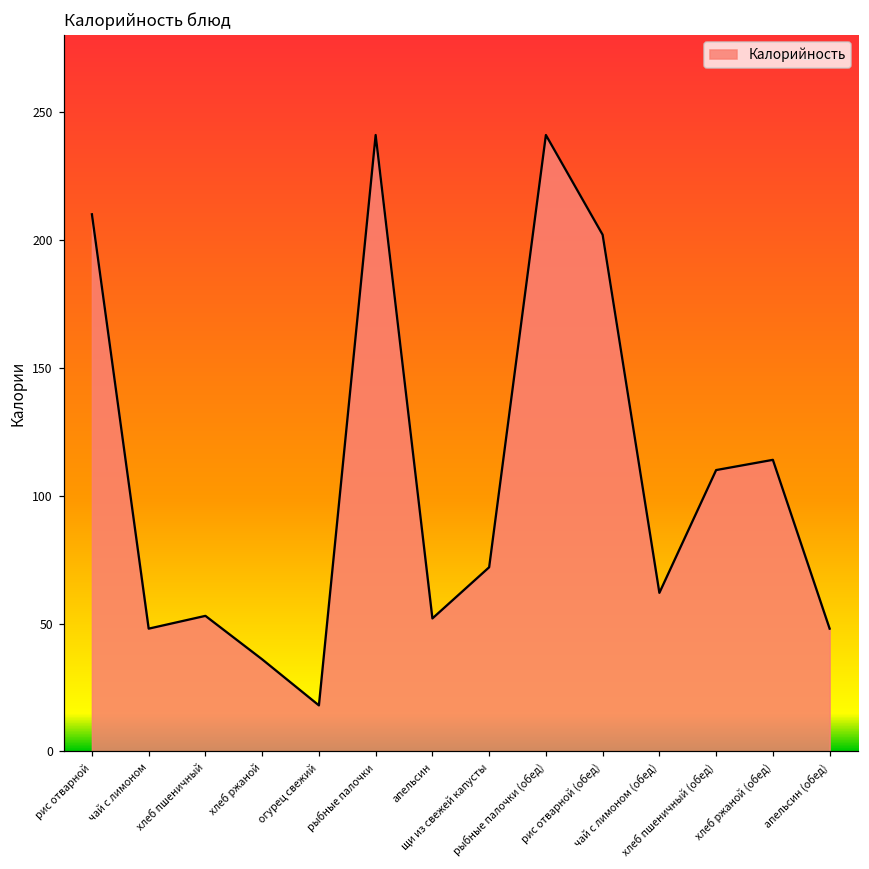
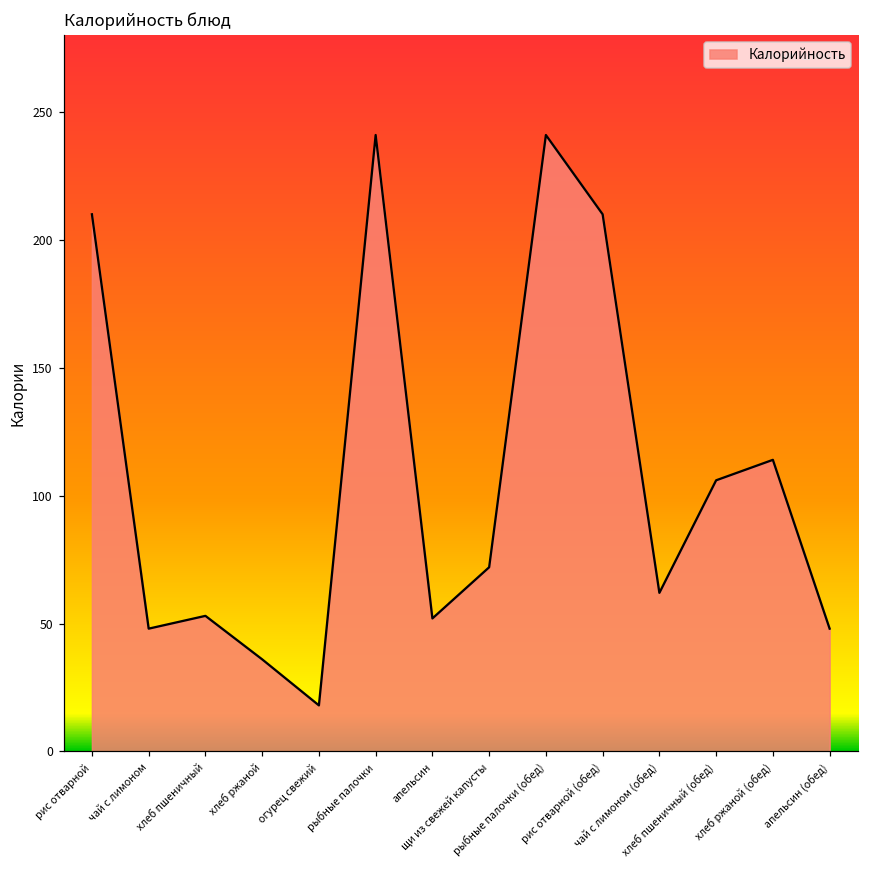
  {
    "рис отварной": 210,
    "чай с лимоном": 48,
    "хлеб пшеничный": 53,
    "хлеб ржаной": 36,
    "огурец свежий": 18,
    "рыбные палочки": 241,
    "апельсин": 52,
    "щи из свежей капусты": 72,
    "рыбные палочки (обед)": 241,
-   "рис отварной (обед)": 202,
+   "рис отварной (обед)": 210,
    "чай с лимоном (обед)": 62,
-   "хлеб пшеничный (обед)": 110,
+   "хлеб пшеничный (обед)": 106,
    "хлеб ржаной (обед)": 114,
    "апельсин (обед)": 48
  }
